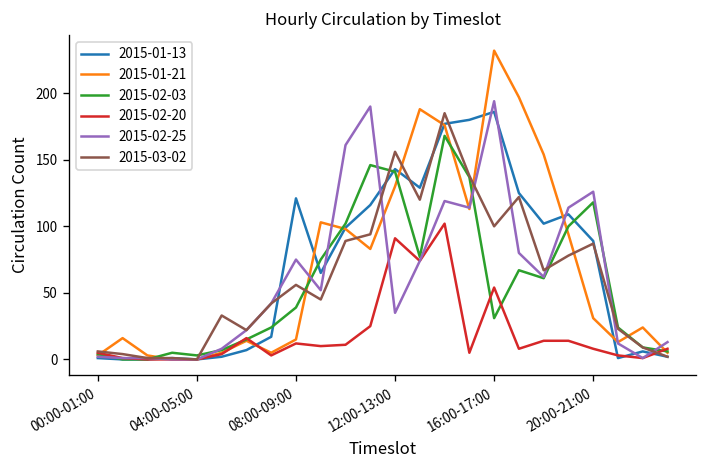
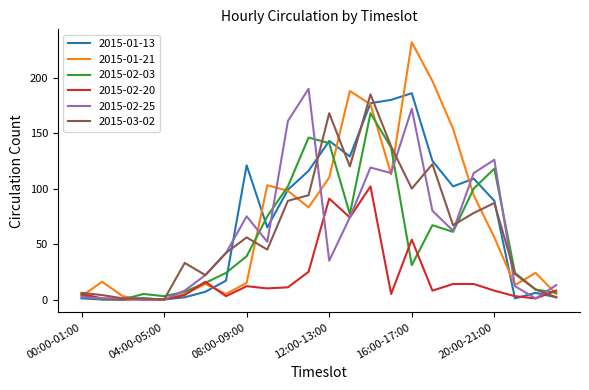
  {
    "2015-01-13": {
      "08:00-09:00": 121,
      "16:00-17:00": 186
    },
    "2015-01-21": {
      "08:00-09:00": 15,
-     "12:00-13:00": 130,
+     "12:00-13:00": 110,
      "16:00-17:00": 232,
-     "20:00-21:00": 31
+     "20:00-21:00": 56
    },
    "2015-02-03": {
      "04:00-05:00": 3,
      "08:00-09:00": 39,
      "16:00-17:00": 31,
      "20:00-21:00": 118
    },
    "2015-02-20": {
      "08:00-09:00": 12,
      "12:00-13:00": 91,
      "16:00-17:00": 54,
      "20:00-21:00": 8
    },
    "2015-02-25": {
      "08:00-09:00": 75,
      "12:00-13:00": 35,
-     "16:00-17:00": 194,
+     "16:00-17:00": 172,
      "20:00-21:00": 126
    },
    "2015-03-02": {
      "08:00-09:00": 56,
-     "12:00-13:00": 156,
+     "12:00-13:00": 168,
      "16:00-17:00": 100
    }
  }
